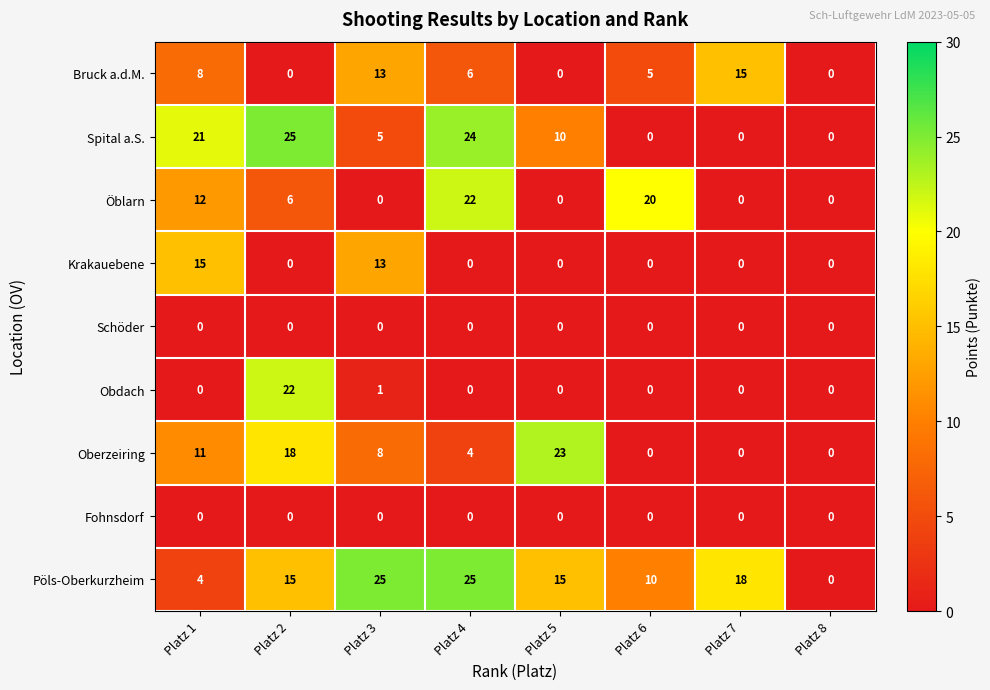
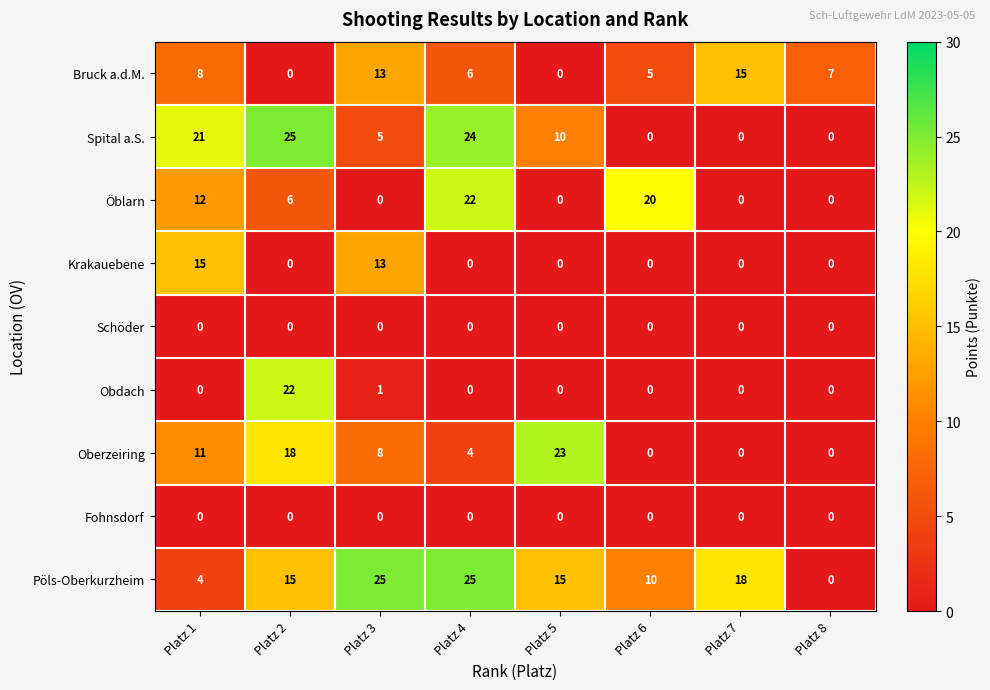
  {
    "Bruck a.d.M.": {
      "Platz 1": 8,
      "Platz 2": 0,
      "Platz 3": 13,
      "Platz 4": 6,
      "Platz 5": 0,
      "Platz 6": 5,
      "Platz 7": 15,
-     "Platz 8": 0
+     "Platz 8": 7
    },
    "Spital a.S.": {
      "Platz 1": 21,
      "Platz 2": 25,
      "Platz 3": 5,
      "Platz 4": 24,
      "Platz 5": 10,
      "Platz 6": 0,
      "Platz 7": 0,
      "Platz 8": 0
    },
    "Öblarn": {
      "Platz 1": 12,
      "Platz 2": 6,
      "Platz 3": 0,
      "Platz 4": 22,
      "Platz 5": 0,
      "Platz 6": 20,
      "Platz 7": 0,
      "Platz 8": 0
    },
    "Krakauebene": {
      "Platz 1": 15,
      "Platz 2": 0,
      "Platz 3": 13,
      "Platz 4": 0,
      "Platz 5": 0,
      "Platz 6": 0,
      "Platz 7": 0,
      "Platz 8": 0
    },
    "Schöder": {
      "Platz 1": 0,
      "Platz 2": 0,
      "Platz 3": 0,
      "Platz 4": 0,
      "Platz 5": 0,
      "Platz 6": 0,
      "Platz 7": 0,
      "Platz 8": 0
    },
    "Obdach": {
      "Platz 1": 0,
      "Platz 2": 22,
      "Platz 3": 1,
      "Platz 4": 0,
      "Platz 5": 0,
      "Platz 6": 0,
      "Platz 7": 0,
      "Platz 8": 0
    },
    "Oberzeiring": {
      "Platz 1": 11,
      "Platz 2": 18,
      "Platz 3": 8,
      "Platz 4": 4,
      "Platz 5": 23,
      "Platz 6": 0,
      "Platz 7": 0,
      "Platz 8": 0
    },
    "Fohnsdorf": {
      "Platz 1": 0,
      "Platz 2": 0,
      "Platz 3": 0,
      "Platz 4": 0,
      "Platz 5": 0,
      "Platz 6": 0,
      "Platz 7": 0,
      "Platz 8": 0
    },
    "Pöls-Oberkurzheim": {
      "Platz 1": 4,
      "Platz 2": 15,
      "Platz 3": 25,
      "Platz 4": 25,
      "Platz 5": 15,
      "Platz 6": 10,
      "Platz 7": 18,
      "Platz 8": 0
    }
  }
